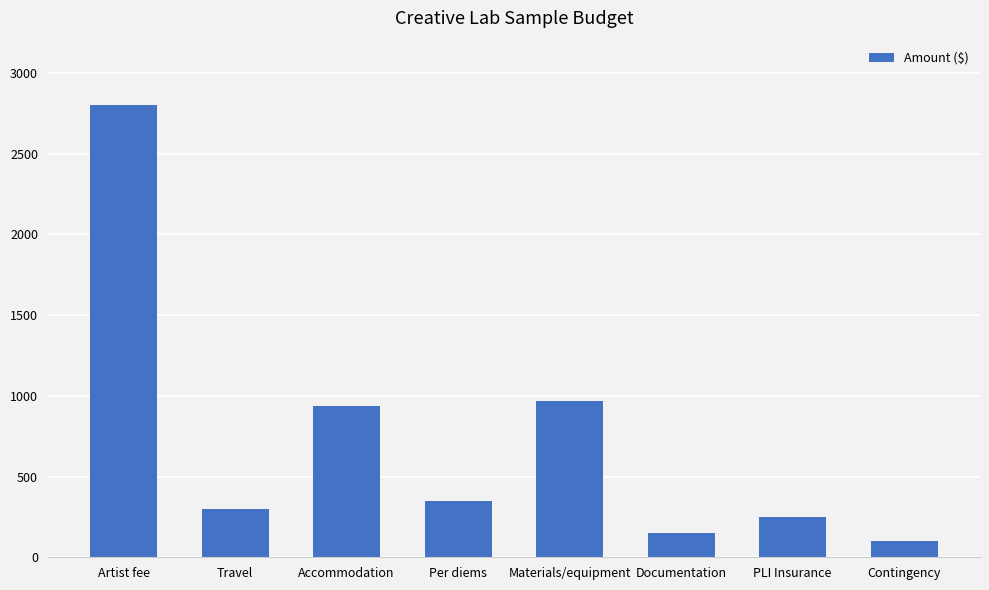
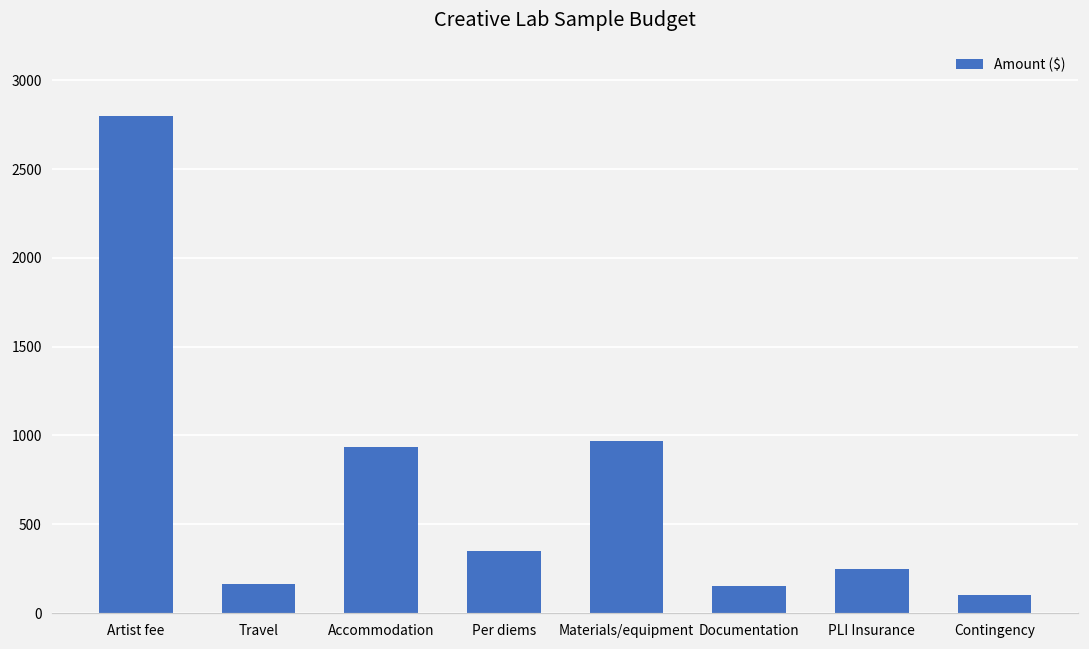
  {
    "Artist fee": 2800,
-   "Travel": 300,
+   "Travel": 170,
    "Accommodation": 940,
    "Per diems": 350,
    "Materials/equipment": 970,
    "Documentation": 150,
    "PLI Insurance": 250,
    "Contingency": 100
  }
